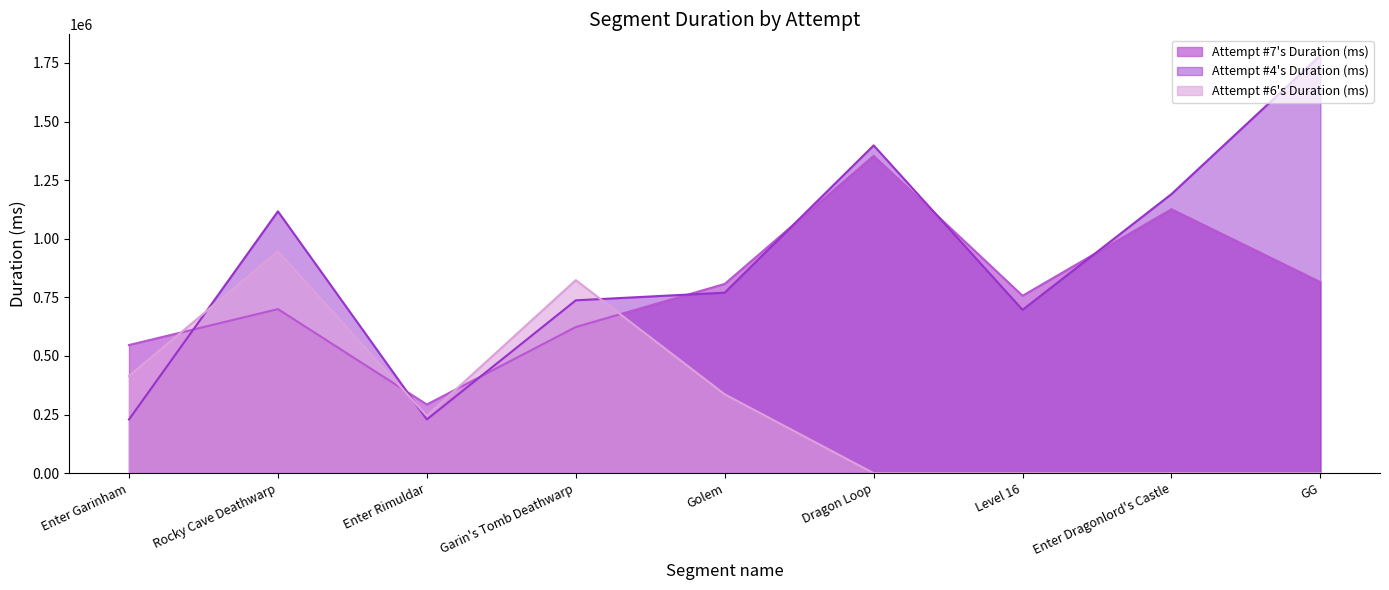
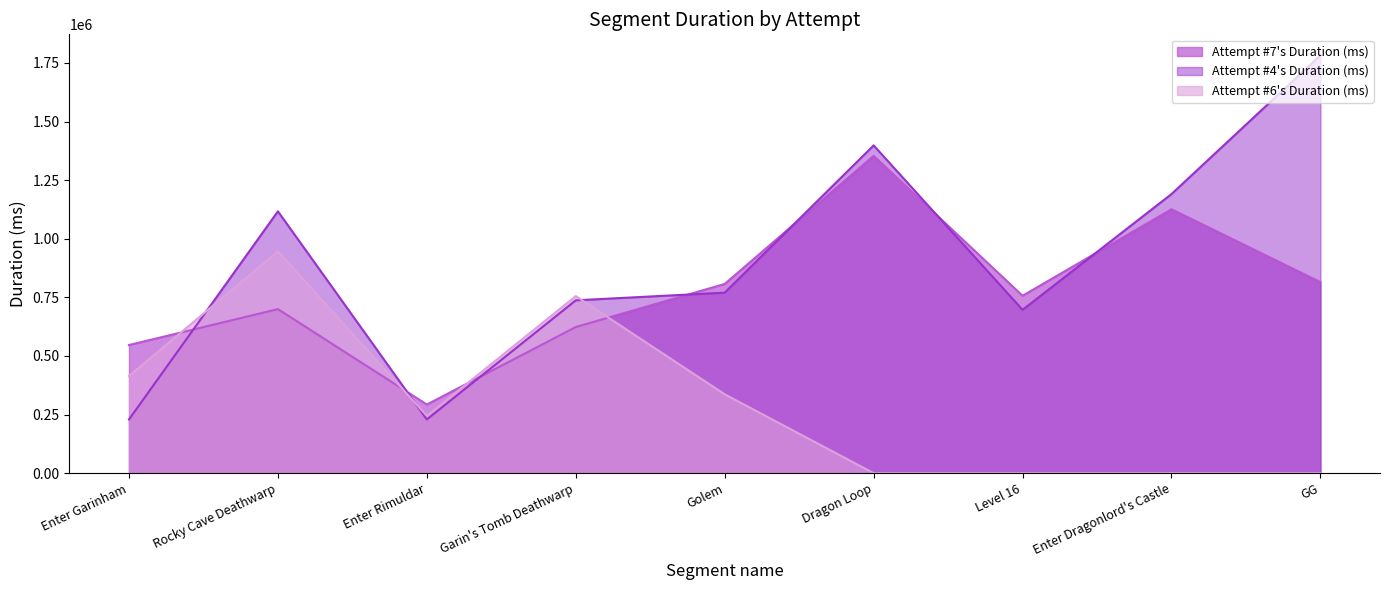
  {
    "Attempt #6's Duration (ms)": {
      "Enter Garinham": 410000,
      "Rocky Cave Deathwarp": 950000,
      "Enter Rimuldar": 240000,
-     "Garin's Tomb Deathwarp": 820000,
+     "Garin's Tomb Deathwarp": 760000,
      "Golem": 340000,
      "Dragon Loop": 0,
      "Level 16": 0,
      "Enter Dragonlord's Castle": 0,
      "GG": 0
    }
  }
